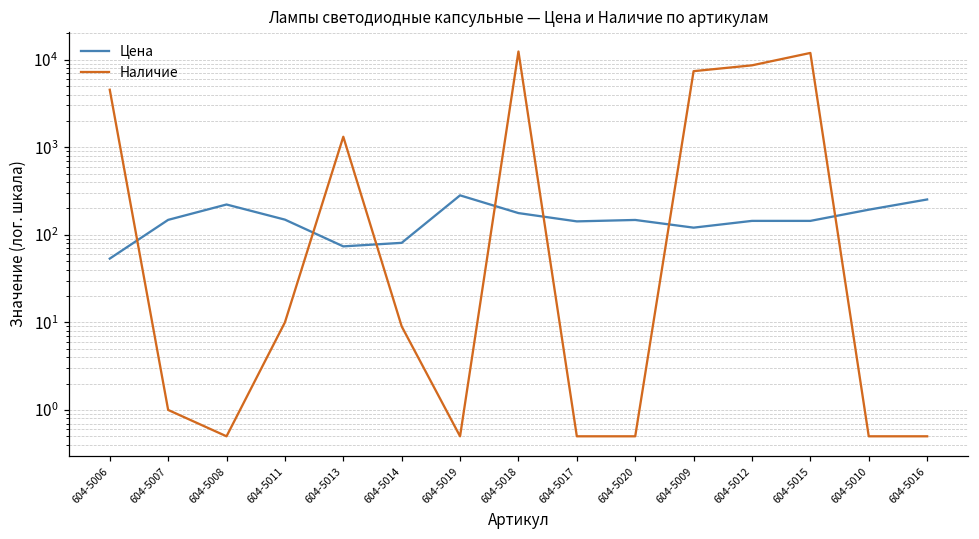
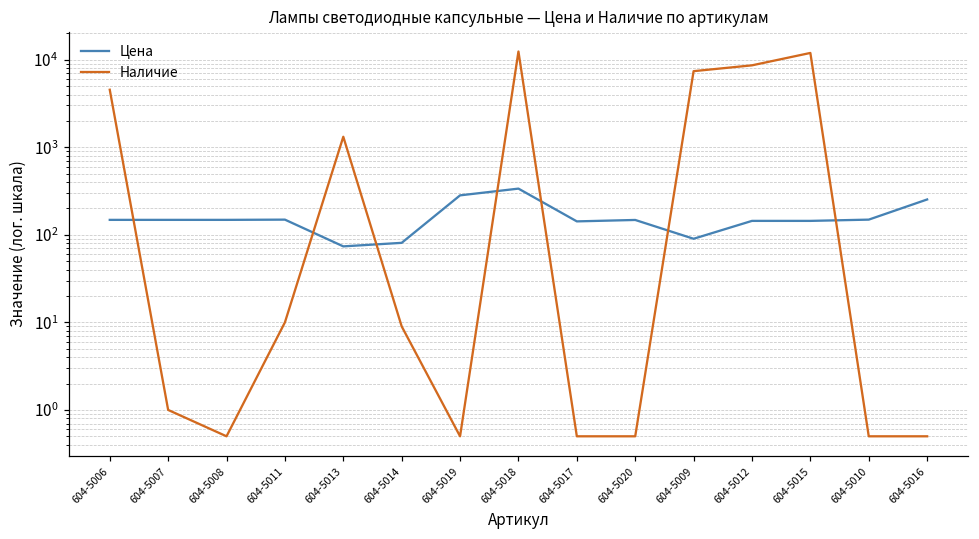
  {
    "Цена": {
-     "604-5006": 50,
+     "604-5006": 150,
      "604-5007": 150,
-     "604-5008": 220,
+     "604-5008": 150,
      "604-5011": 150,
      "604-5013": 70,
      "604-5014": 80,
      "604-5019": 280,
-     "604-5018": 180,
+     "604-5018": 340,
      "604-5017": 140,
      "604-5020": 150,
-     "604-5009": 120,
+     "604-5009": 90,
      "604-5012": 140,
      "604-5015": 140,
-     "604-5010": 190,
+     "604-5010": 150,
      "604-5016": 250
    },
    "Наличие": {
      "604-5006": 5000,
      "604-5007": 1,
      "604-5008": 0.5,
      "604-5011": 10,
      "604-5013": 1300,
      "604-5014": 9,
      "604-5019": 0.5,
      "604-5018": 12000,
      "604-5017": 0.5,
      "604-5020": 0.5,
      "604-5009": 7000,
      "604-5012": 9000,
      "604-5015": 12000,
      "604-5010": 0.5,
      "604-5016": 0.5
    }
  }
